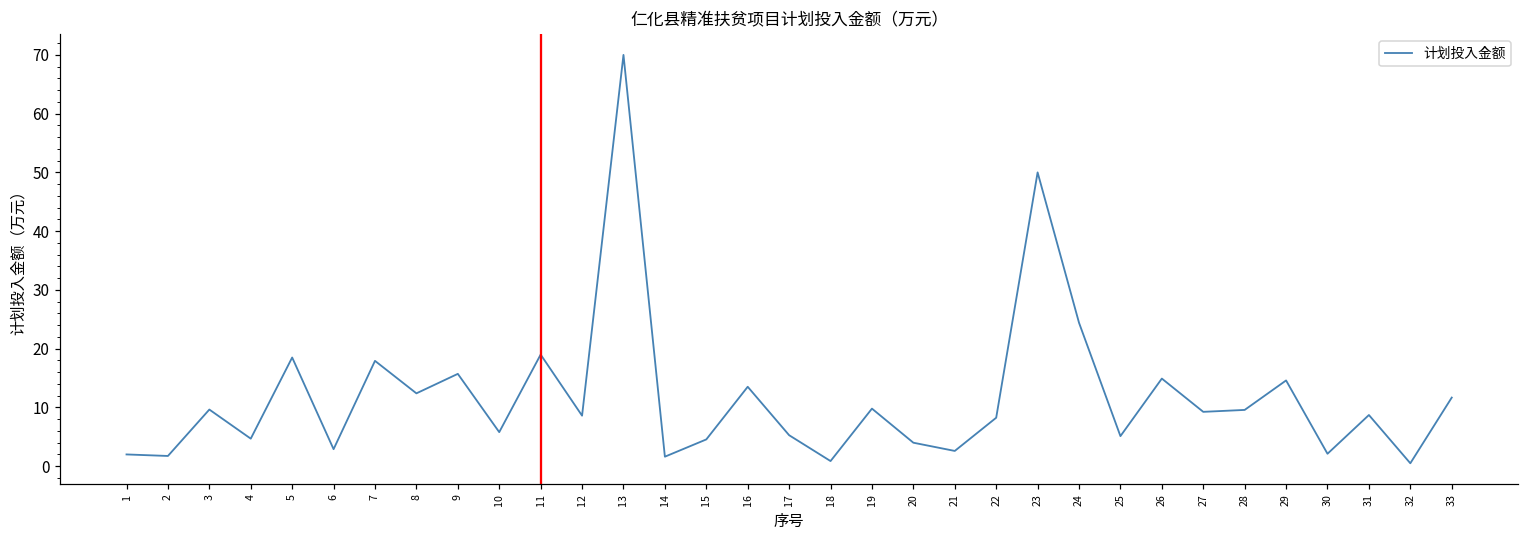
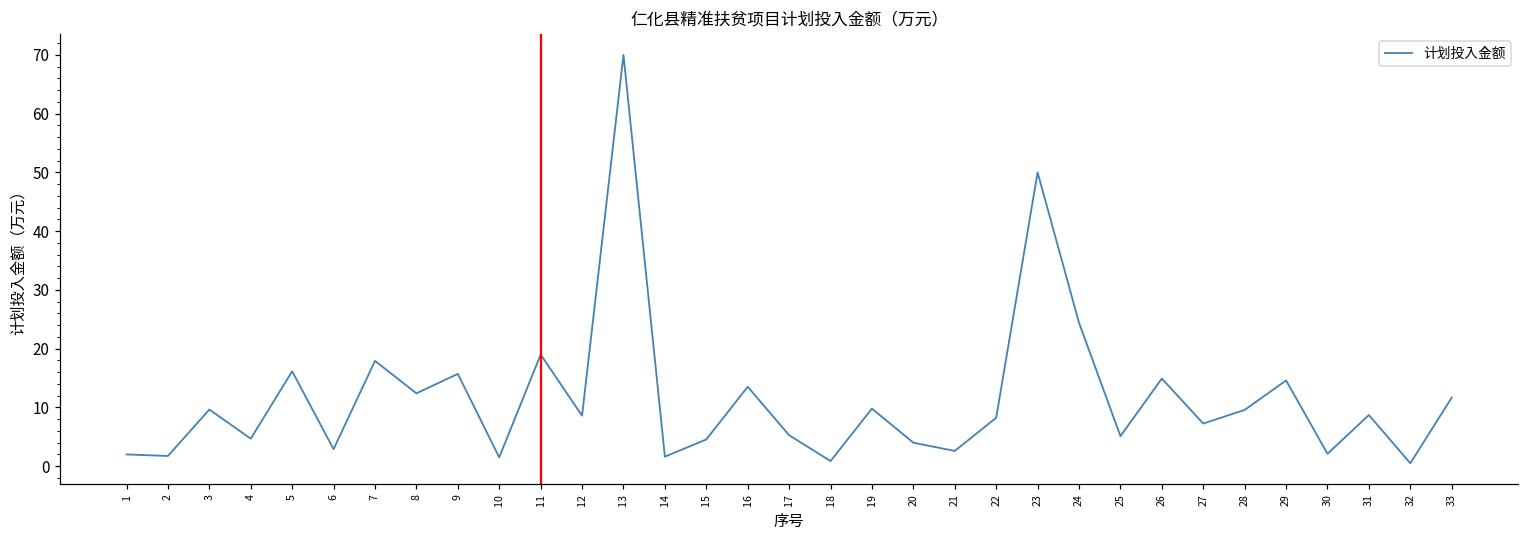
  {
    "1": 2,
    "2": 2,
    "3": 10,
    "4": 5,
-   "5": 18,
+   "5": 16,
    "6": 3,
    "7": 18,
    "8": 12,
    "9": 16,
-   "10": 6,
+   "10": 2,
    "11": 19,
    "12": 9,
    "13": 70,
    "14": 2,
    "15": 5,
    "16": 14,
    "17": 5,
    "18": 1,
    "19": 10,
    "20": 4,
    "21": 3,
    "22": 8,
    "23": 50,
    "24": 24,
    "25": 5,
    "26": 15,
-   "27": 9,
+   "27": 7,
    "28": 10,
    "29": 15,
    "30": 2,
    "31": 9,
    "32": 1,
    "33": 12
  }
